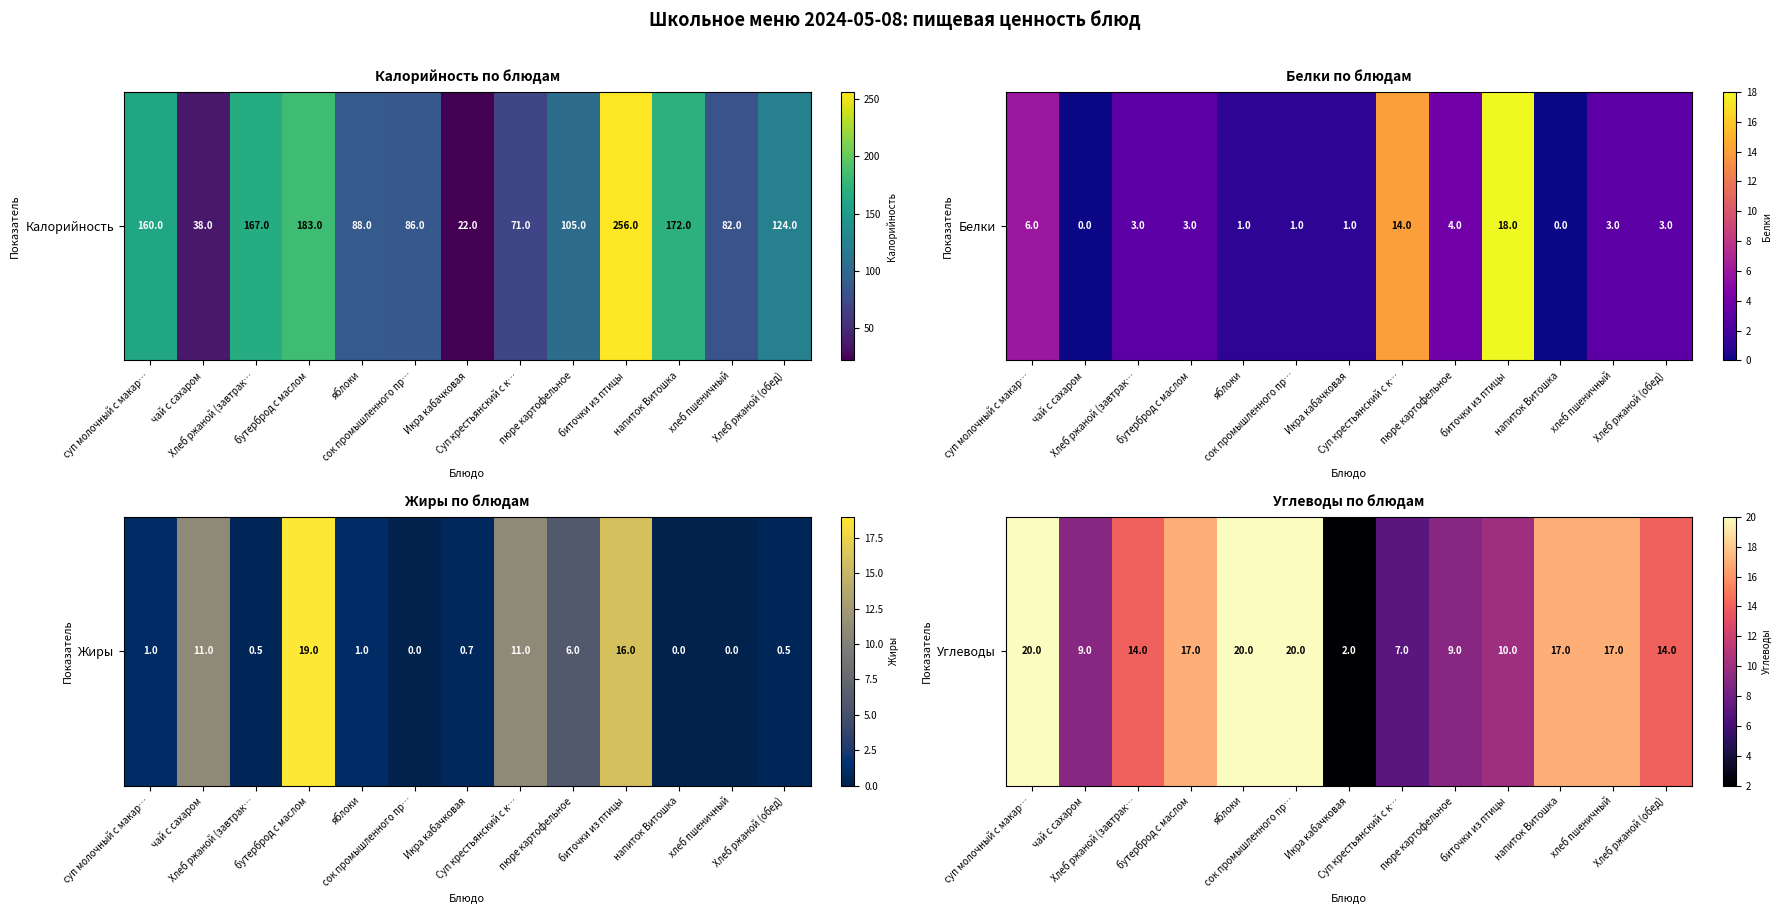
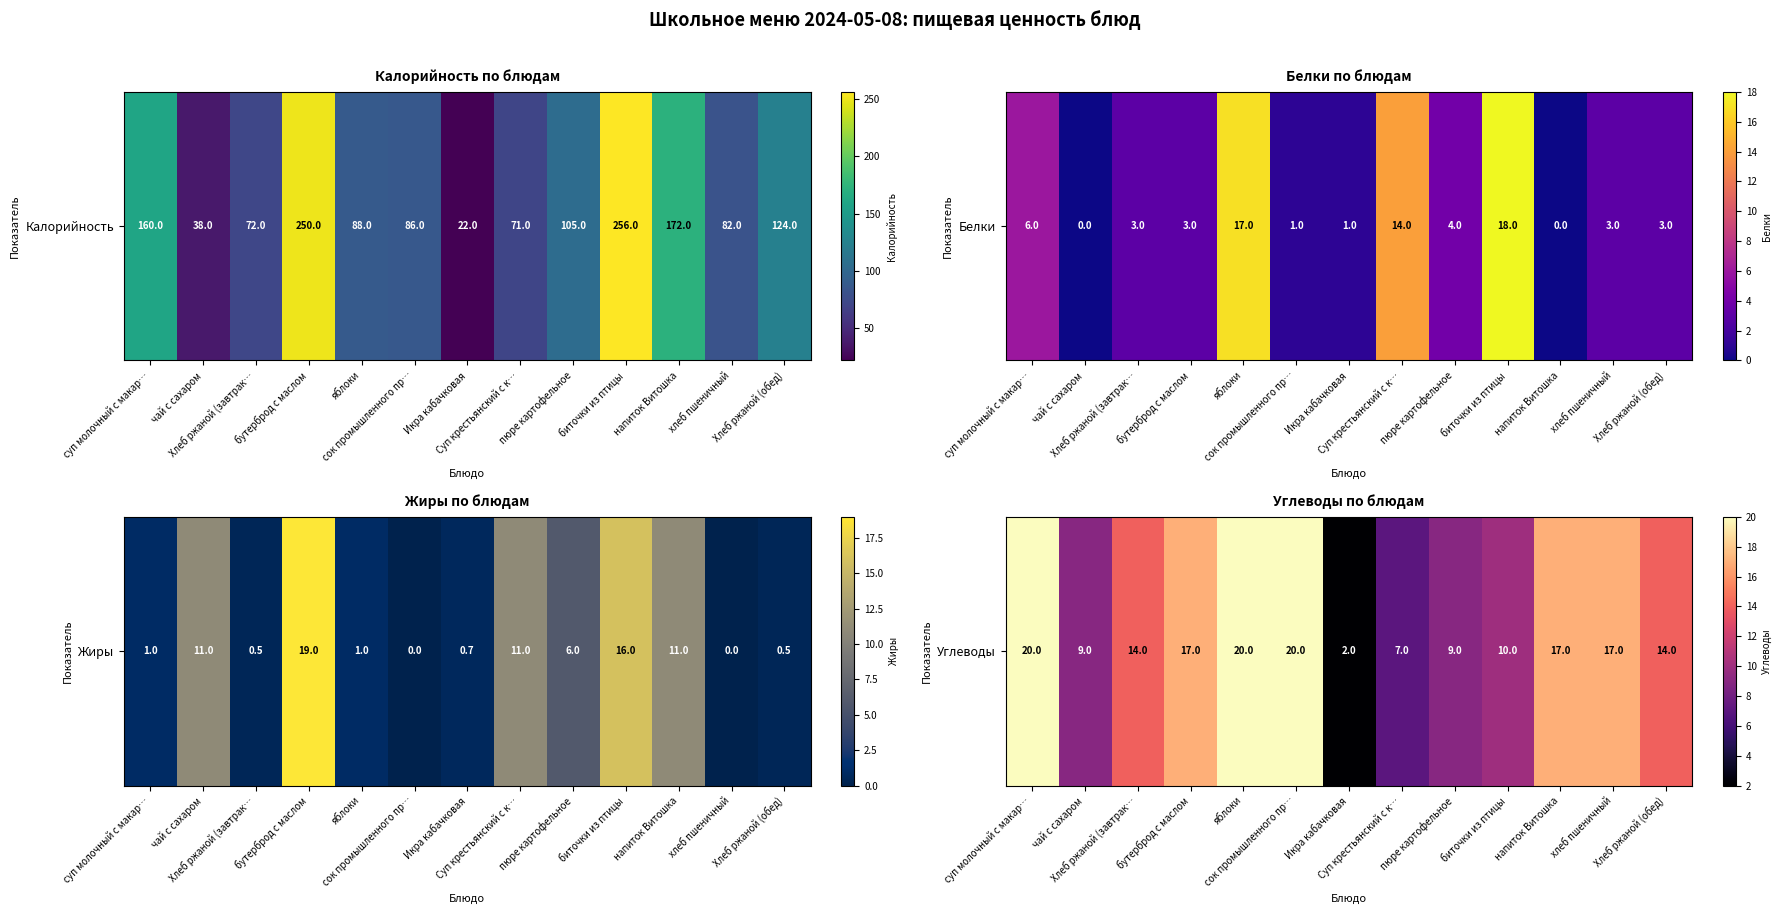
  {
    "Калорийность по блюдам": {
      "Калорийность": {
        "суп молочный с макар…": 160.0,
        "чай с сахаром": 38.0,
-       "Хлеб ржаной (завтрак…": 167.0,
-       "бутерброд с маслом": 183.0,
+       "Хлеб ржаной (завтрак…": 72.0,
+       "бутерброд с маслом": 250.0,
        "яблоки": 88.0,
        "сок промышленного пр…": 86.0,
        "Икра кабачковая": 22.0,
        "Суп крестьянский с к…": 71.0,
        "пюре картофельное": 105.0,
        "биточки из птицы": 256.0,
        "напиток Витошка": 172.0,
        "хлеб пшеничный": 82.0,
        "Хлеб ржаной (обед)": 124.0
      }
    },
    "Белки по блюдам": {
      "Белки": {
        "суп молочный с макар…": 6.0,
        "чай с сахаром": 0.0,
        "Хлеб ржаной (завтрак…": 3.0,
        "бутерброд с маслом": 3.0,
-       "яблоки": 1.0,
+       "яблоки": 17.0,
        "сок промышленного пр…": 1.0,
        "Икра кабачковая": 1.0,
        "Суп крестьянский с к…": 14.0,
        "пюре картофельное": 4.0,
        "биточки из птицы": 18.0,
        "напиток Витошка": 0.0,
        "хлеб пшеничный": 3.0,
        "Хлеб ржаной (обед)": 3.0
      }
    },
    "Жиры по блюдам": {
      "Жиры": {
        "суп молочный с макар…": 1.0,
        "чай с сахаром": 11.0,
        "Хлеб ржаной (завтрак…": 0.5,
        "бутерброд с маслом": 19.0,
        "яблоки": 1.0,
        "сок промышленного пр…": 0.0,
        "Икра кабачковая": 0.7,
        "Суп крестьянский с к…": 11.0,
        "пюре картофельное": 6.0,
        "биточки из птицы": 16.0,
-       "напиток Витошка": 0.0,
+       "напиток Витошка": 11.0,
        "хлеб пшеничный": 0.0,
        "Хлеб ржаной (обед)": 0.5
      }
    },
    "Углеводы по блюдам": {
      "Углеводы": {
        "суп молочный с макар…": 20.0,
        "чай с сахаром": 9.0,
        "Хлеб ржаной (завтрак…": 14.0,
        "бутерброд с маслом": 17.0,
        "яблоки": 20.0,
        "сок промышленного пр…": 20.0,
        "Икра кабачковая": 2.0,
        "Суп крестьянский с к…": 7.0,
        "пюре картофельное": 9.0,
        "биточки из птицы": 10.0,
        "напиток Витошка": 17.0,
        "хлеб пшеничный": 17.0,
        "Хлеб ржаной (обед)": 14.0
      }
    }
  }
